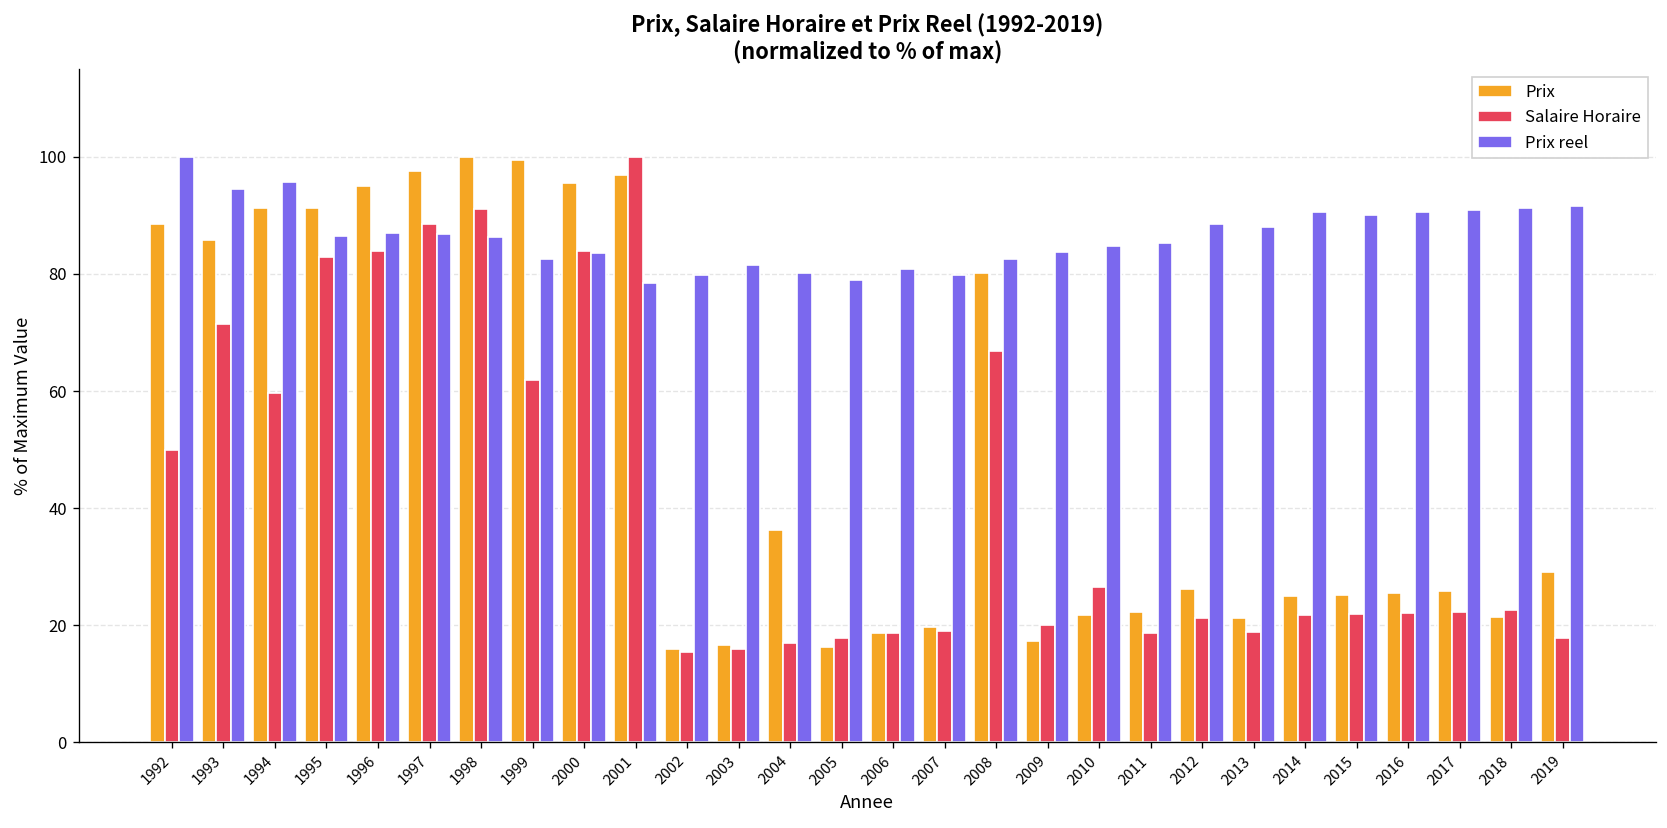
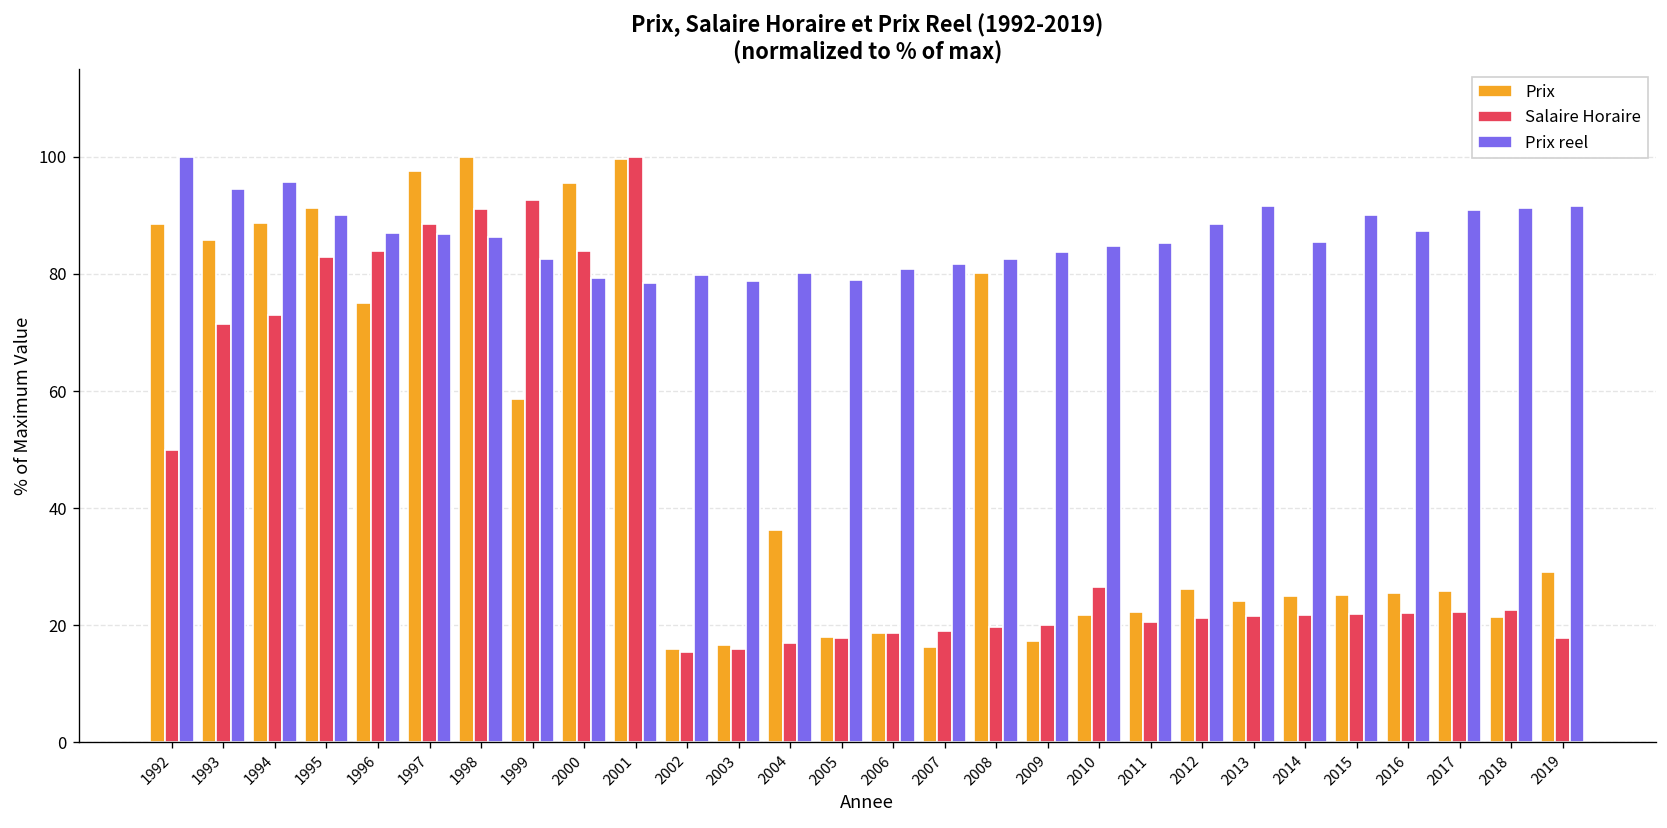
  {
    "Prix": {
      "1992": 88,
      "1993": 86,
-     "1994": 91,
+     "1994": 89,
      "1995": 91,
-     "1996": 95,
+     "1996": 75,
      "1997": 98,
      "1998": 100,
-     "1999": 100,
+     "1999": 59,
      "2000": 95,
-     "2001": 97,
+     "2001": 100,
      "2002": 16,
      "2003": 17,
      "2004": 36,
-     "2005": 16,
+     "2005": 18,
      "2006": 19,
-     "2007": 20,
+     "2007": 16,
      "2008": 80,
      "2009": 17,
      "2010": 22,
      "2011": 22,
      "2012": 26,
-     "2013": 21,
+     "2013": 24,
      "2014": 25,
      "2015": 25,
      "2016": 25,
      "2017": 26,
      "2018": 22,
      "2019": 29
    },
    "Salaire Horaire": {
      "1992": 50,
      "1993": 71,
-     "1994": 60,
+     "1994": 73,
      "1995": 83,
      "1996": 84,
      "1997": 88,
      "1998": 91,
-     "1999": 62,
+     "1999": 93,
      "2000": 84,
      "2001": 100,
      "2002": 15,
      "2003": 16,
      "2004": 17,
      "2005": 18,
      "2006": 19,
      "2007": 19,
-     "2008": 67,
+     "2008": 20,
      "2009": 20,
      "2010": 27,
-     "2011": 19,
+     "2011": 21,
      "2012": 21,
-     "2013": 19,
+     "2013": 22,
      "2014": 22,
      "2015": 22,
      "2016": 22,
      "2017": 22,
      "2018": 23,
      "2019": 18
    },
    "Prix reel": {
      "1992": 100,
      "1993": 94,
      "1994": 96,
-     "1995": 87,
+     "1995": 90,
      "1996": 87,
      "1997": 87,
      "1998": 86,
      "1999": 83,
-     "2000": 84,
+     "2000": 79,
      "2001": 78,
      "2002": 80,
-     "2003": 81,
+     "2003": 79,
      "2004": 80,
      "2005": 79,
      "2006": 81,
-     "2007": 80,
+     "2007": 82,
      "2008": 83,
      "2009": 84,
      "2010": 85,
      "2011": 85,
      "2012": 88,
-     "2013": 88,
-     "2014": 91,
+     "2013": 92,
+     "2014": 85,
      "2015": 90,
-     "2016": 91,
+     "2016": 87,
      "2017": 91,
      "2018": 91,
      "2019": 92
    }
  }
